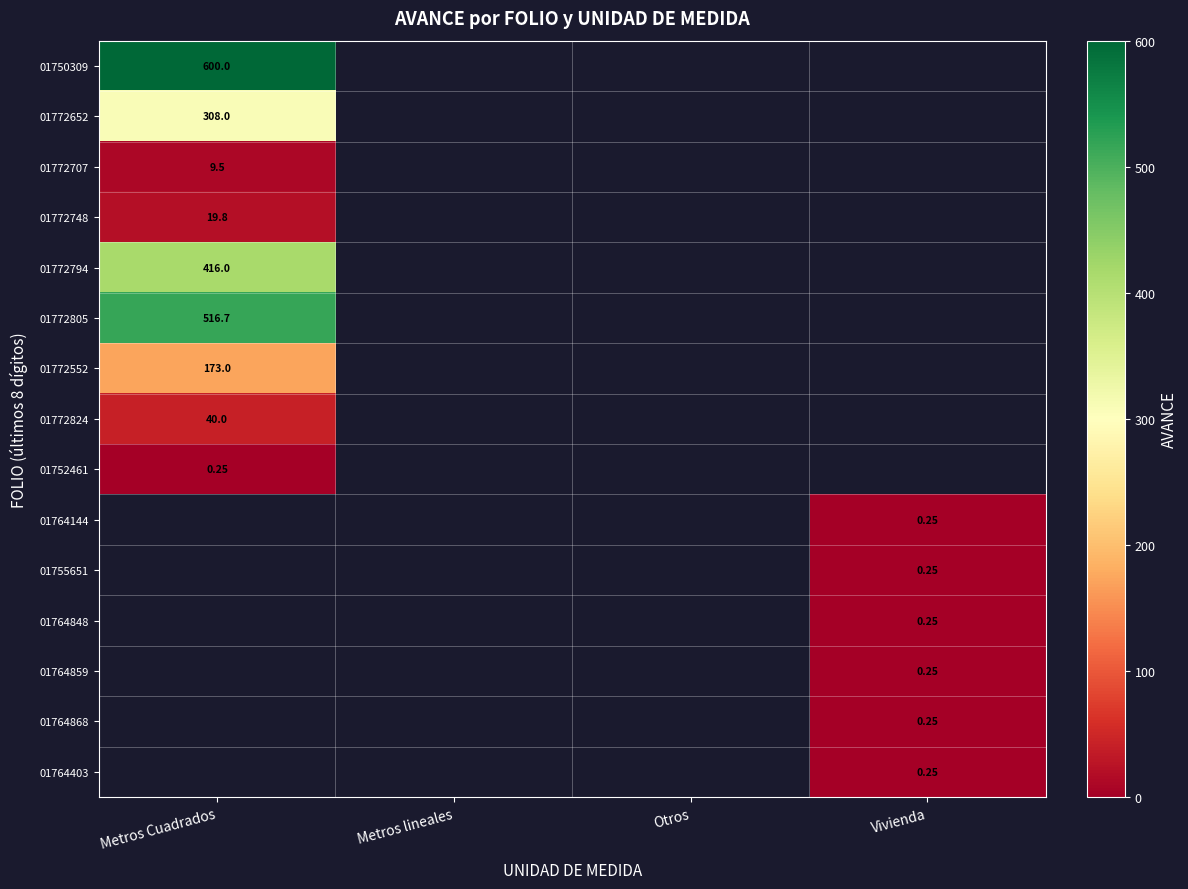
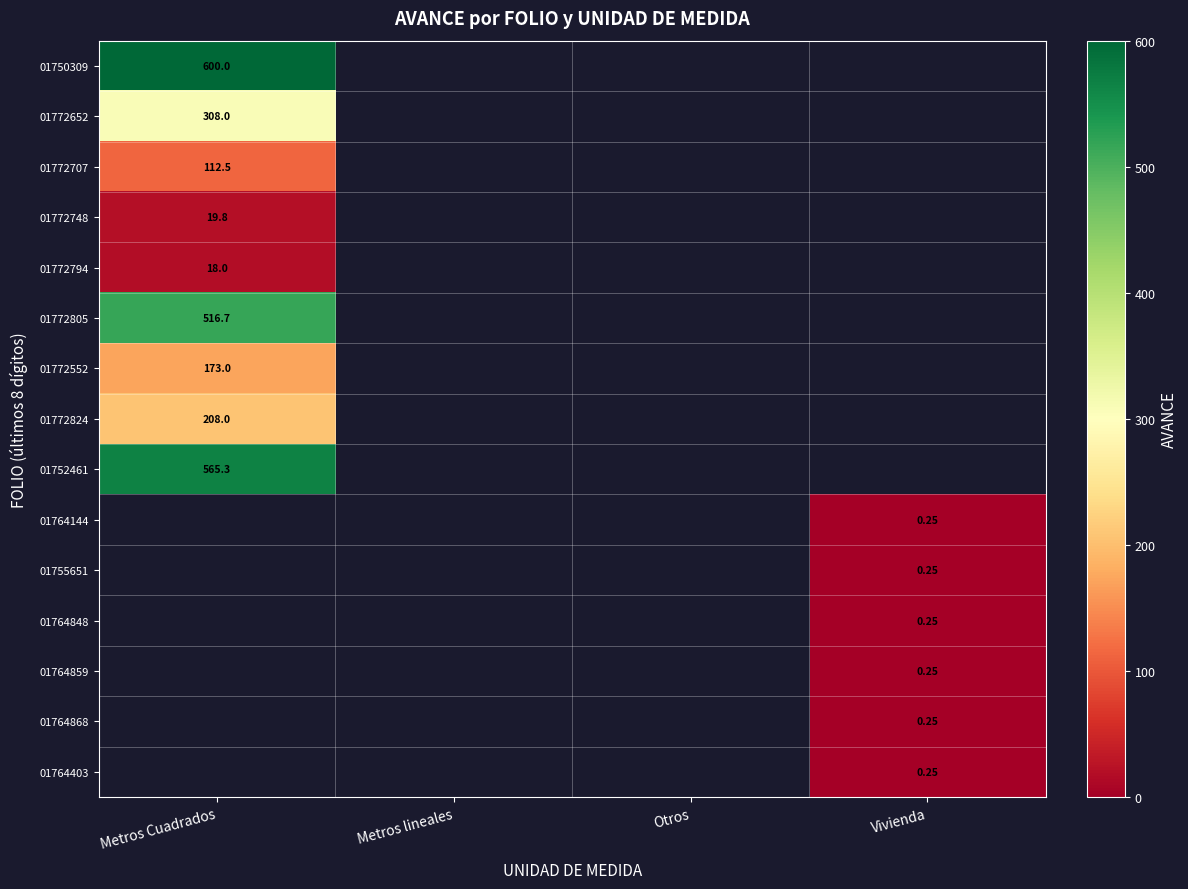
  {
    "01750309": {
      "Metros Cuadrados": 600.0
    },
    "01772652": {
      "Metros Cuadrados": 308.0
    },
    "01772707": {
-     "Metros Cuadrados": 9.5
+     "Metros Cuadrados": 112.5
    },
    "01772748": {
      "Metros Cuadrados": 19.8
    },
    "01772794": {
-     "Metros Cuadrados": 416.0
+     "Metros Cuadrados": 18.0
    },
    "01772805": {
      "Metros Cuadrados": 516.7
    },
    "01772552": {
      "Metros Cuadrados": 173.0
    },
    "01772824": {
-     "Metros Cuadrados": 40.0
+     "Metros Cuadrados": 208.0
    },
    "01752461": {
-     "Metros Cuadrados": 0.25
+     "Metros Cuadrados": 565.3
    },
    "01764144": {
      "Vivienda": 0.25
    },
    "01755651": {
      "Vivienda": 0.25
    },
    "01764848": {
      "Vivienda": 0.25
    },
    "01764859": {
      "Vivienda": 0.25
    },
    "01764868": {
      "Vivienda": 0.25
    },
    "01764403": {
      "Vivienda": 0.25
    }
  }
